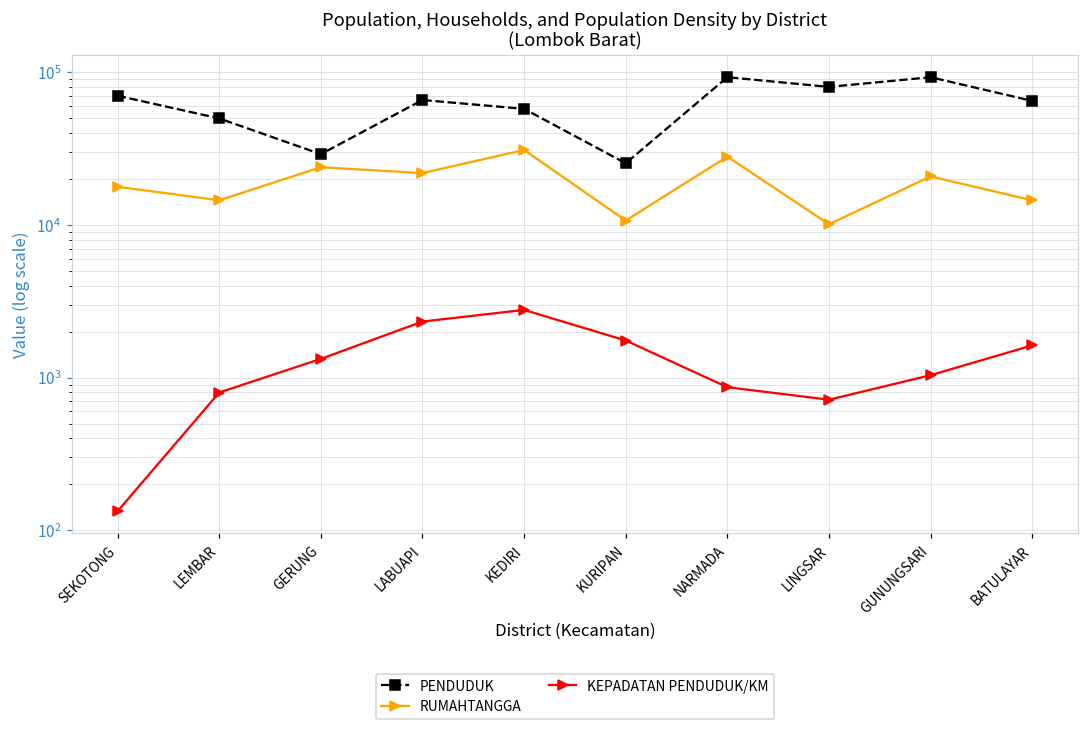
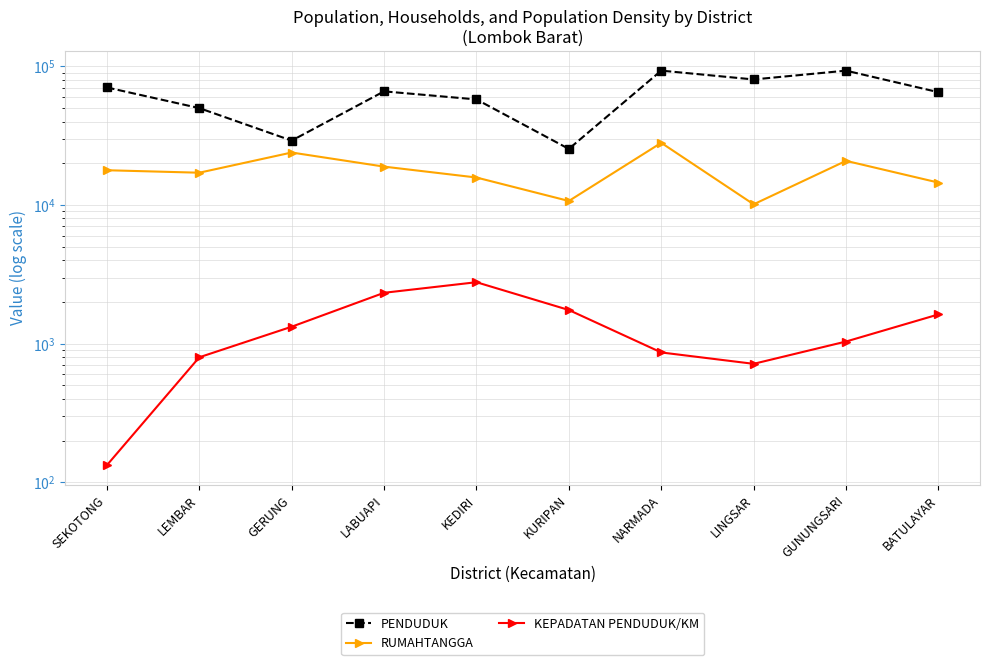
  {
    "PENDUDUK": {
      "SEKOTONG": 70000,
      "LEMBAR": 50000,
      "GERUNG": 29000,
      "LABUAPI": 70000,
      "KEDIRI": 58000,
      "KURIPAN": 25000,
      "NARMADA": 90000,
      "LINGSAR": 80000,
      "GUNUNGSARI": 90000,
      "BATULAYAR": 70000
    },
    "RUMAHTANGGA": {
      "SEKOTONG": 18000,
-     "LEMBAR": 15000,
+     "LEMBAR": 17000,
      "GERUNG": 24000,
-     "LABUAPI": 22000,
-     "KEDIRI": 31000,
+     "LABUAPI": 19000,
+     "KEDIRI": 16000,
      "KURIPAN": 11000,
      "NARMADA": 28000,
      "LINGSAR": 10000,
      "GUNUNGSARI": 21000,
      "BATULAYAR": 15000
    },
    "KEPADATAN PENDUDUK/KM": {
      "SEKOTONG": 130,
      "LEMBAR": 800,
      "GERUNG": 1300,
      "LABUAPI": 2300,
      "KEDIRI": 2800,
      "KURIPAN": 1800,
      "NARMADA": 900,
      "LINGSAR": 700,
      "GUNUNGSARI": 1000,
      "BATULAYAR": 1600
    }
  }
